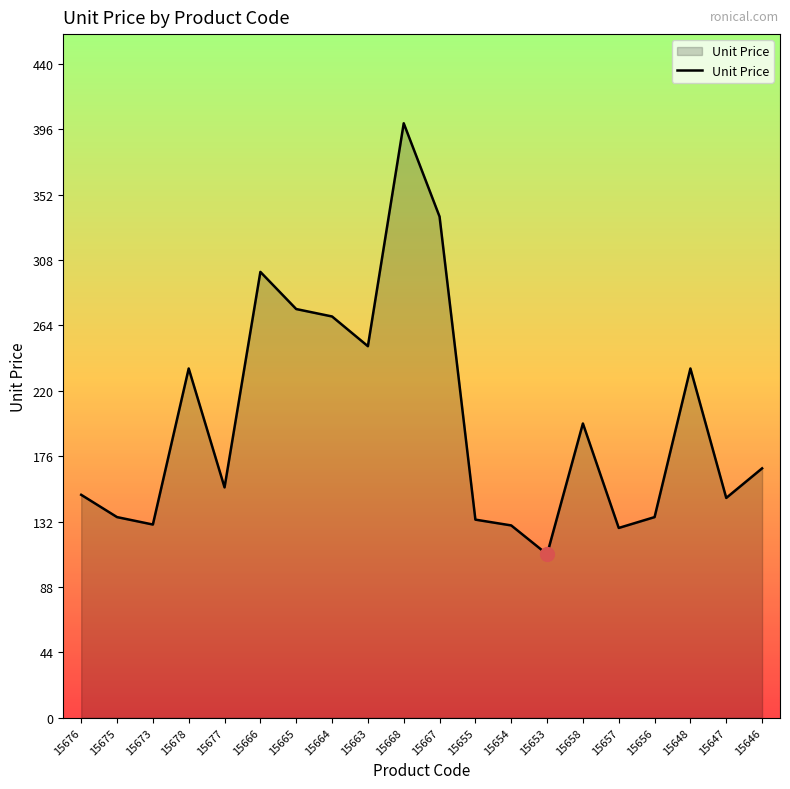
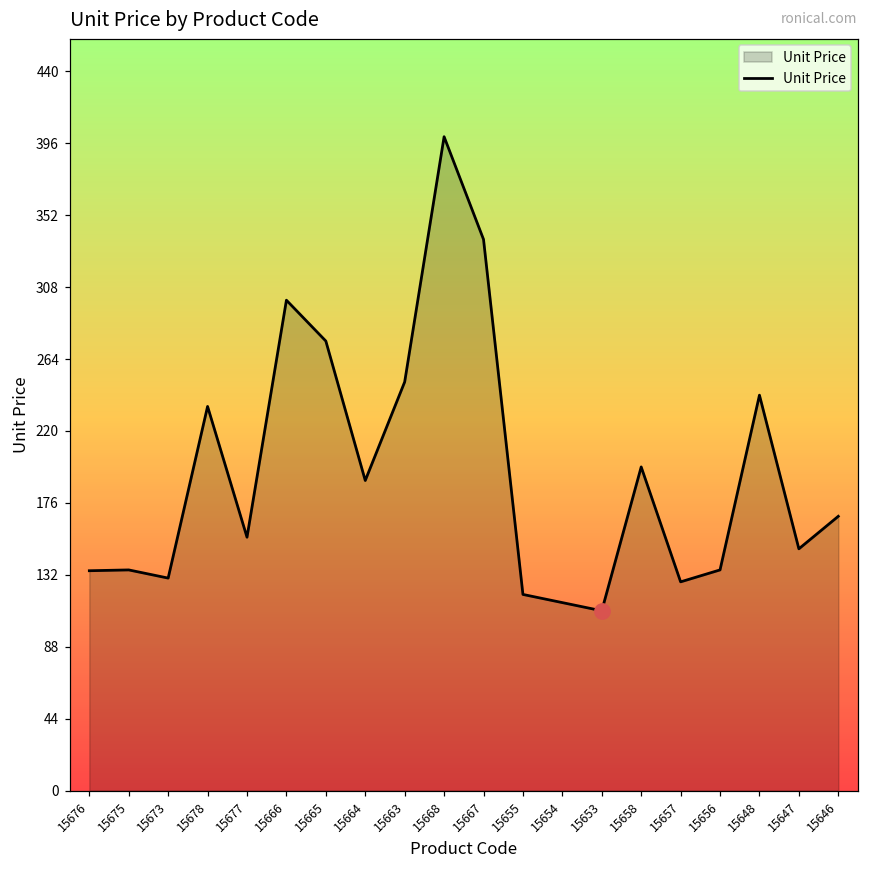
  {
    "Unit Price": {
-     "15676": 150,
+     "15676": 135,
      "15675": 135,
      "15673": 130,
      "15678": 235,
      "15677": 155,
      "15666": 300,
      "15665": 275,
-     "15664": 270,
+     "15664": 190,
      "15663": 250,
      "15668": 400,
      "15667": 337,
-     "15655": 133,
-     "15654": 129,
+     "15655": 120,
+     "15654": 115,
      "15658": 198,
      "15657": 128,
      "15656": 135,
-     "15648": 235,
+     "15648": 242,
      "15647": 148,
      "15646": 168
    }
  }
